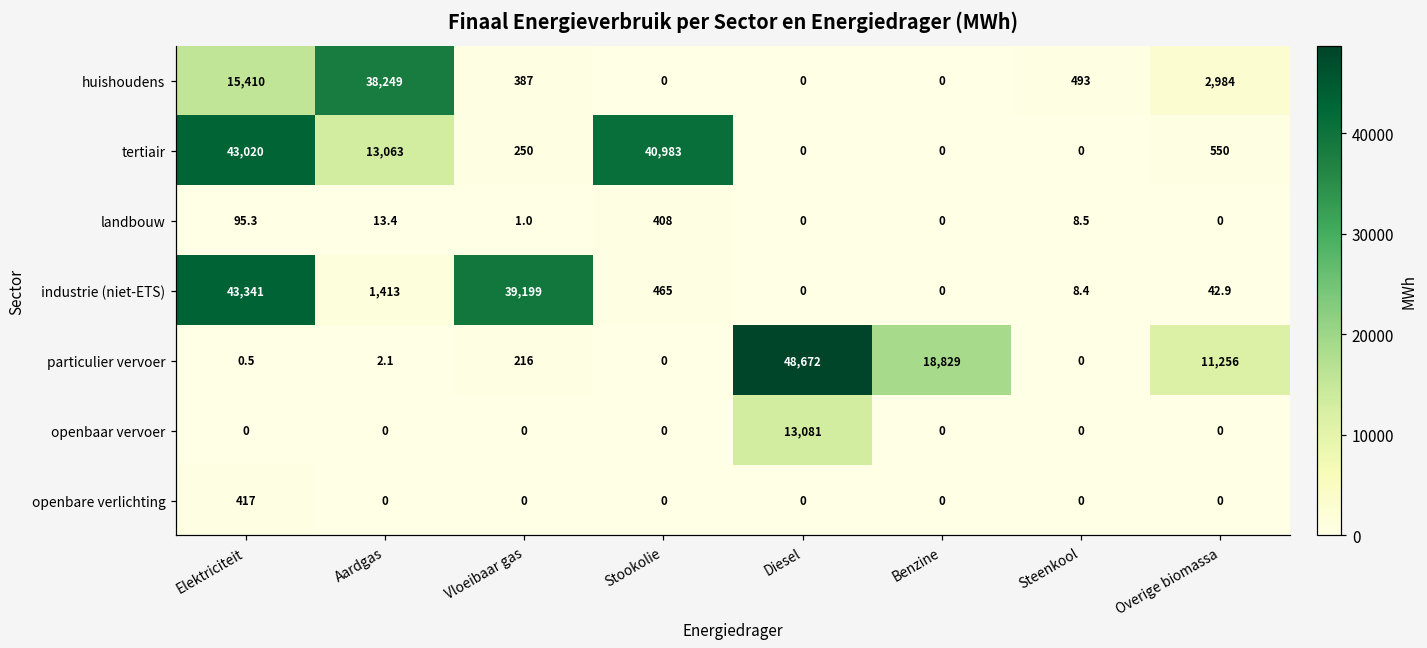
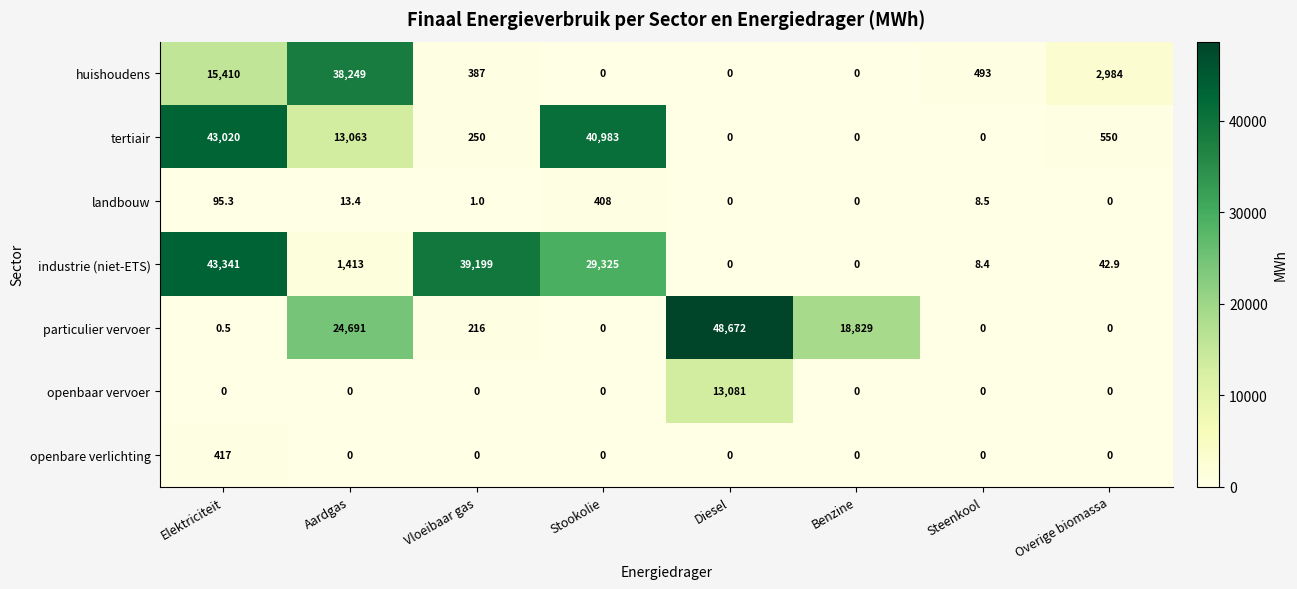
  {
    "huishoudens": {
      "Elektriciteit": "15,410",
      "Aardgas": "38,249",
      "Vloeibaar gas": "387",
      "Stookolie": "0",
      "Diesel": "0",
      "Benzine": "0",
      "Steenkool": "493",
      "Overige biomassa": "2,984"
    },
    "tertiair": {
      "Elektriciteit": "43,020",
      "Aardgas": "13,063",
      "Vloeibaar gas": "250",
      "Stookolie": "40,983",
      "Diesel": "0",
      "Benzine": "0",
      "Steenkool": "0",
      "Overige biomassa": "550"
    },
    "landbouw": {
      "Elektriciteit": "95.3",
      "Aardgas": "13.4",
      "Vloeibaar gas": "1.0",
      "Stookolie": "408",
      "Diesel": "0",
      "Benzine": "0",
      "Steenkool": "8.5",
      "Overige biomassa": "0"
    },
    "industrie (niet-ETS)": {
      "Elektriciteit": "43,341",
      "Aardgas": "1,413",
      "Vloeibaar gas": "39,199",
-     "Stookolie": "465",
+     "Stookolie": "29,325",
      "Diesel": "0",
      "Benzine": "0",
      "Steenkool": "8.4",
      "Overige biomassa": "42.9"
    },
    "particulier vervoer": {
      "Elektriciteit": "0.5",
-     "Aardgas": "2.1",
+     "Aardgas": "24,691",
      "Vloeibaar gas": "216",
      "Stookolie": "0",
      "Diesel": "48,672",
      "Benzine": "18,829",
      "Steenkool": "0",
-     "Overige biomassa": "11,256"
+     "Overige biomassa": "0"
    },
    "openbaar vervoer": {
      "Elektriciteit": "0",
      "Aardgas": "0",
      "Vloeibaar gas": "0",
      "Stookolie": "0",
      "Diesel": "13,081",
      "Benzine": "0",
      "Steenkool": "0",
      "Overige biomassa": "0"
    },
    "openbare verlichting": {
      "Elektriciteit": "417",
      "Aardgas": "0",
      "Vloeibaar gas": "0",
      "Stookolie": "0",
      "Diesel": "0",
      "Benzine": "0",
      "Steenkool": "0",
      "Overige biomassa": "0"
    }
  }
